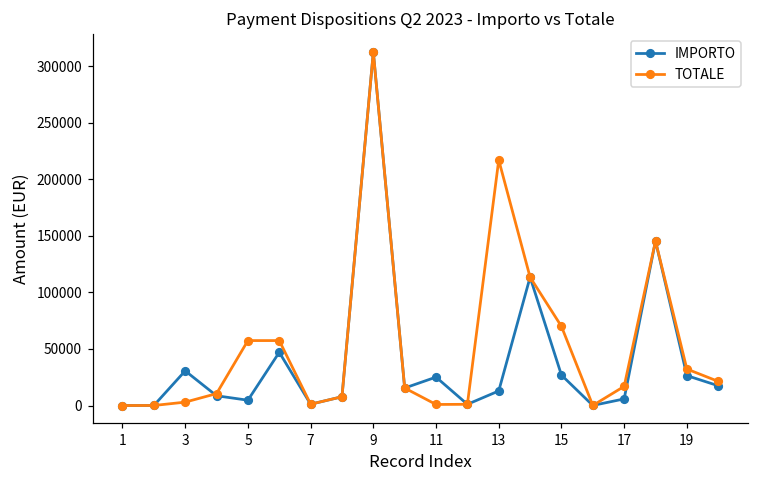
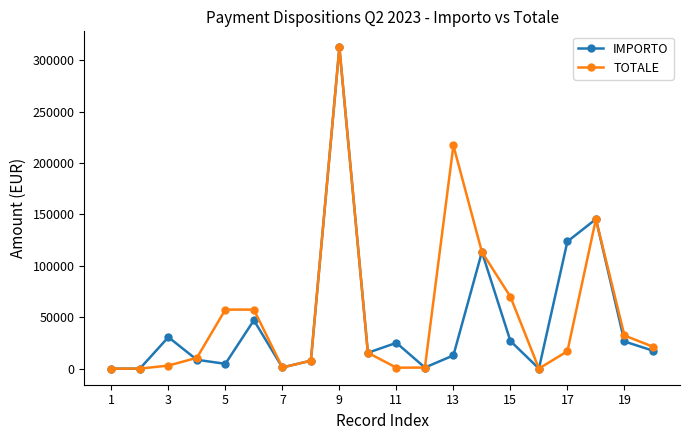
  {
    "IMPORTO": {
      "3": 31000,
      "5": 5000,
      "11": 25000,
      "13": 13000,
      "15": 27000,
-     "17": 6000,
+     "17": 124000,
      "19": 26000
    },
    "TOTALE": {
      "3": 3000,
      "5": 57000,
      "11": 1000,
      "13": 217000,
      "15": 70000,
      "17": 17000,
      "19": 32000
    }
  }
